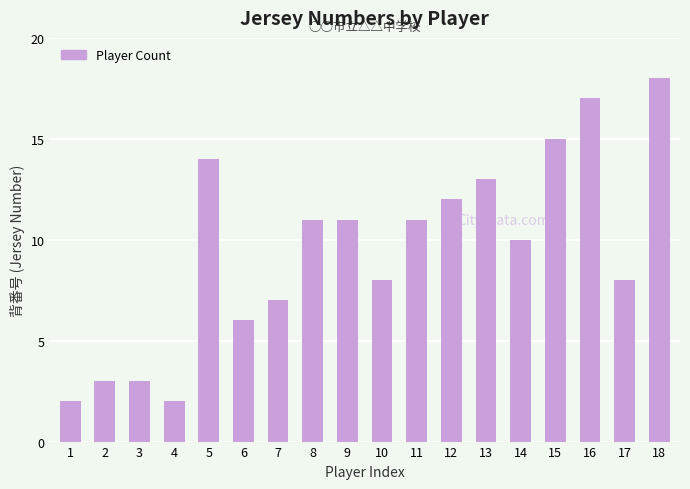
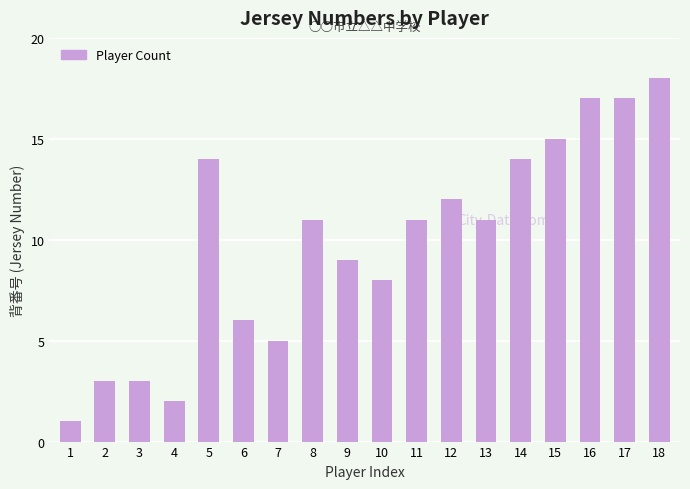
  {
-   "1": 2,
+   "1": 1,
    "2": 3,
    "3": 3,
    "4": 2,
    "5": 14,
    "6": 6,
-   "7": 7,
+   "7": 5,
    "8": 11,
-   "9": 11,
+   "9": 9,
    "10": 8,
    "11": 11,
    "12": 12,
-   "13": 13,
-   "14": 10,
+   "13": 11,
+   "14": 14,
    "15": 15,
    "16": 17,
-   "17": 8,
+   "17": 17,
    "18": 18
  }
